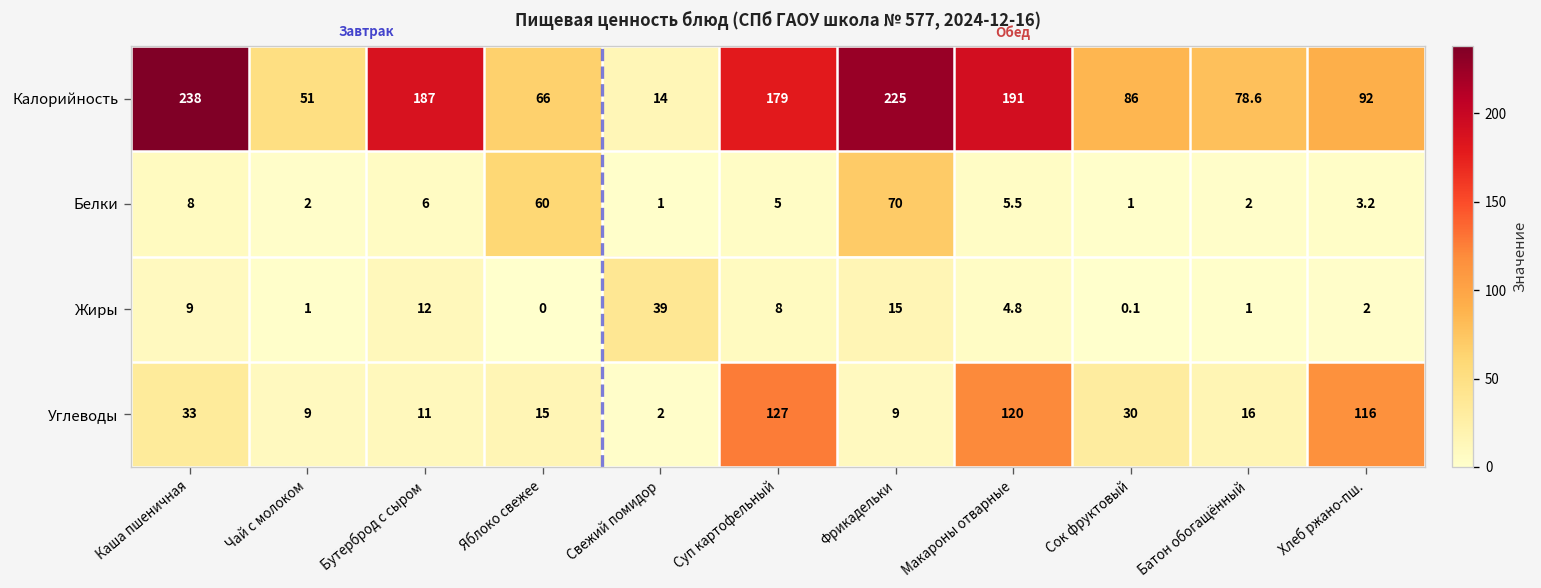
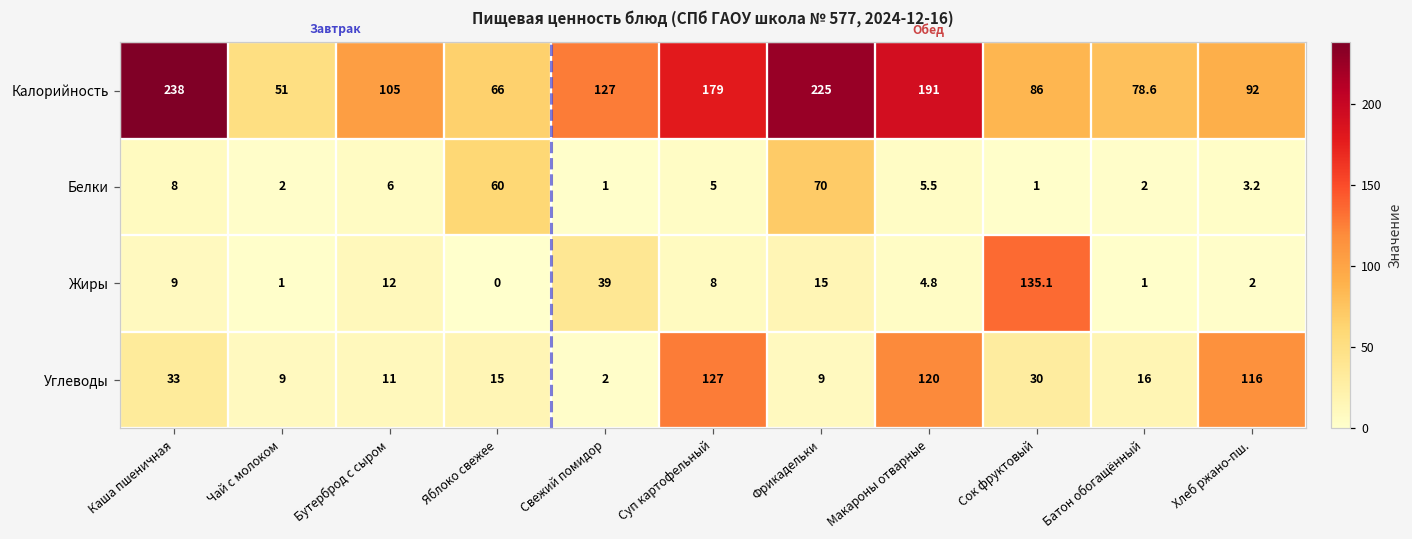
  {
    "Калорийность": {
      "Каша пшеничная": 238,
      "Чай с молоком": 51,
-     "Бутерброд с сыром": 187,
+     "Бутерброд с сыром": 105,
      "Яблоко свежее": 66,
-     "Свежий помидор": 14,
+     "Свежий помидор": 127,
      "Суп картофельный": 179,
      "Фрикадельки": 225,
      "Макароны отварные": 191,
      "Сок фруктовый": 86,
      "Батон обогащённый": 78.6,
      "Хлеб ржано-пш.": 92
    },
    "Белки": {
      "Каша пшеничная": 8,
      "Чай с молоком": 2,
      "Бутерброд с сыром": 6,
      "Яблоко свежее": 60,
      "Свежий помидор": 1,
      "Суп картофельный": 5,
      "Фрикадельки": 70,
      "Макароны отварные": 5.5,
      "Сок фруктовый": 1,
      "Батон обогащённый": 2,
      "Хлеб ржано-пш.": 3.2
    },
    "Жиры": {
      "Каша пшеничная": 9,
      "Чай с молоком": 1,
      "Бутерброд с сыром": 12,
      "Яблоко свежее": 0,
      "Свежий помидор": 39,
      "Суп картофельный": 8,
      "Фрикадельки": 15,
      "Макароны отварные": 4.8,
-     "Сок фруктовый": 0.1,
+     "Сок фруктовый": 135.1,
      "Батон обогащённый": 1,
      "Хлеб ржано-пш.": 2
    },
    "Углеводы": {
      "Каша пшеничная": 33,
      "Чай с молоком": 9,
      "Бутерброд с сыром": 11,
      "Яблоко свежее": 15,
      "Свежий помидор": 2,
      "Суп картофельный": 127,
      "Фрикадельки": 9,
      "Макароны отварные": 120,
      "Сок фруктовый": 30,
      "Батон обогащённый": 16,
      "Хлеб ржано-пш.": 116
    }
  }
